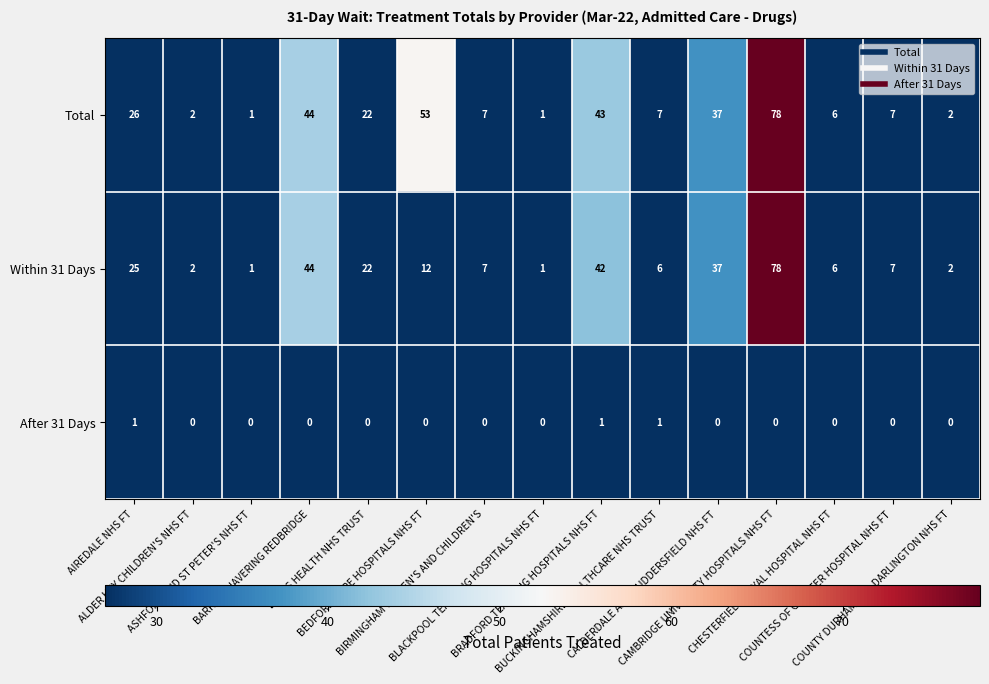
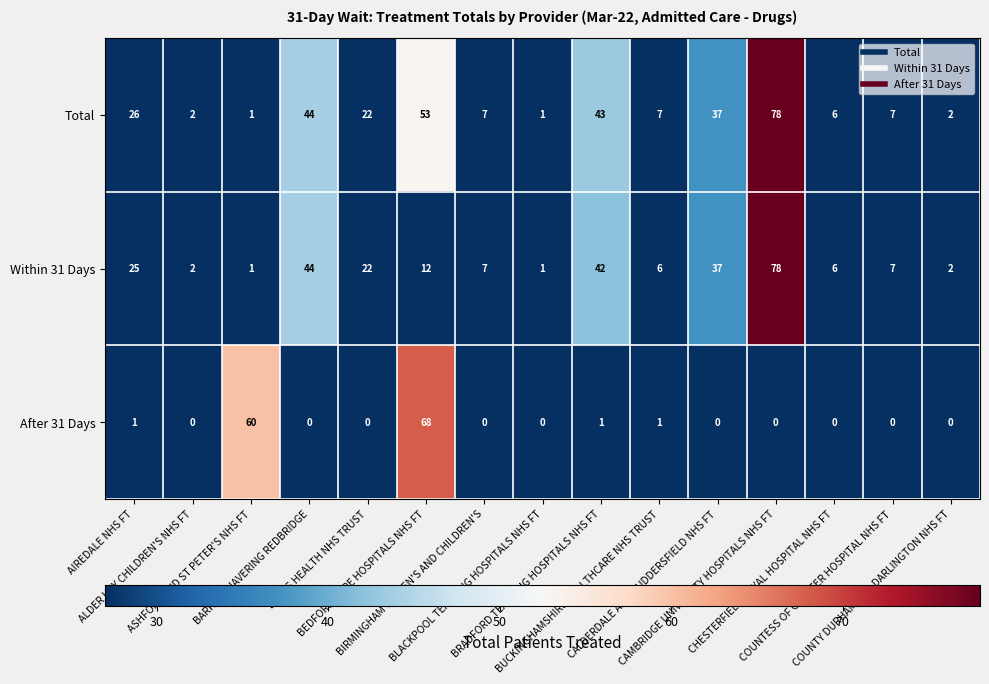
  {
    "Total": {
      "AIREDALE NHS FT": 26,
      "ALDER HEY CHILDREN'S NHS FT": 2,
      "ASHFORD AND ST PETER'S NHS FT": 1,
      "BARKING HAVERING REDBRIDGE": 44,
      "BARTS HEALTH NHS TRUST": 22,
      "BEDFORDSHIRE HOSPITALS NHS FT": 53,
      "BIRMINGHAM WOMEN'S AND CHILDREN'S": 7,
      "BLACKPOOL TEACHING HOSPITALS NHS FT": 1,
      "BRADFORD TEACHING HOSPITALS NHS FT": 43,
      "BUCKINGHAMSHIRE HEALTHCARE NHS TRUST": 7,
      "CALDERDALE AND HUDDERSFIELD NHS FT": 37,
      "CAMBRIDGE UNIVERSITY HOSPITALS NHS FT": 78,
      "CHESTERFIELD ROYAL HOSPITAL NHS FT": 6,
      "COUNTESS OF CHESTER HOSPITAL NHS FT": 7,
      "COUNTY DURHAM AND DARLINGTON NHS FT": 2
    },
    "Within 31 Days": {
      "AIREDALE NHS FT": 25,
      "ALDER HEY CHILDREN'S NHS FT": 2,
      "ASHFORD AND ST PETER'S NHS FT": 1,
      "BARKING HAVERING REDBRIDGE": 44,
      "BARTS HEALTH NHS TRUST": 22,
      "BEDFORDSHIRE HOSPITALS NHS FT": 12,
      "BIRMINGHAM WOMEN'S AND CHILDREN'S": 7,
      "BLACKPOOL TEACHING HOSPITALS NHS FT": 1,
      "BRADFORD TEACHING HOSPITALS NHS FT": 42,
      "BUCKINGHAMSHIRE HEALTHCARE NHS TRUST": 6,
      "CALDERDALE AND HUDDERSFIELD NHS FT": 37,
      "CAMBRIDGE UNIVERSITY HOSPITALS NHS FT": 78,
      "CHESTERFIELD ROYAL HOSPITAL NHS FT": 6,
      "COUNTESS OF CHESTER HOSPITAL NHS FT": 7,
      "COUNTY DURHAM AND DARLINGTON NHS FT": 2
    },
    "After 31 Days": {
      "AIREDALE NHS FT": 1,
      "ALDER HEY CHILDREN'S NHS FT": 0,
-     "ASHFORD AND ST PETER'S NHS FT": 0,
+     "ASHFORD AND ST PETER'S NHS FT": 60,
      "BARKING HAVERING REDBRIDGE": 0,
      "BARTS HEALTH NHS TRUST": 0,
-     "BEDFORDSHIRE HOSPITALS NHS FT": 0,
+     "BEDFORDSHIRE HOSPITALS NHS FT": 68,
      "BIRMINGHAM WOMEN'S AND CHILDREN'S": 0,
      "BLACKPOOL TEACHING HOSPITALS NHS FT": 0,
      "BRADFORD TEACHING HOSPITALS NHS FT": 1,
      "BUCKINGHAMSHIRE HEALTHCARE NHS TRUST": 1,
      "CALDERDALE AND HUDDERSFIELD NHS FT": 0,
      "CAMBRIDGE UNIVERSITY HOSPITALS NHS FT": 0,
      "CHESTERFIELD ROYAL HOSPITAL NHS FT": 0,
      "COUNTESS OF CHESTER HOSPITAL NHS FT": 0,
      "COUNTY DURHAM AND DARLINGTON NHS FT": 0
    }
  }
